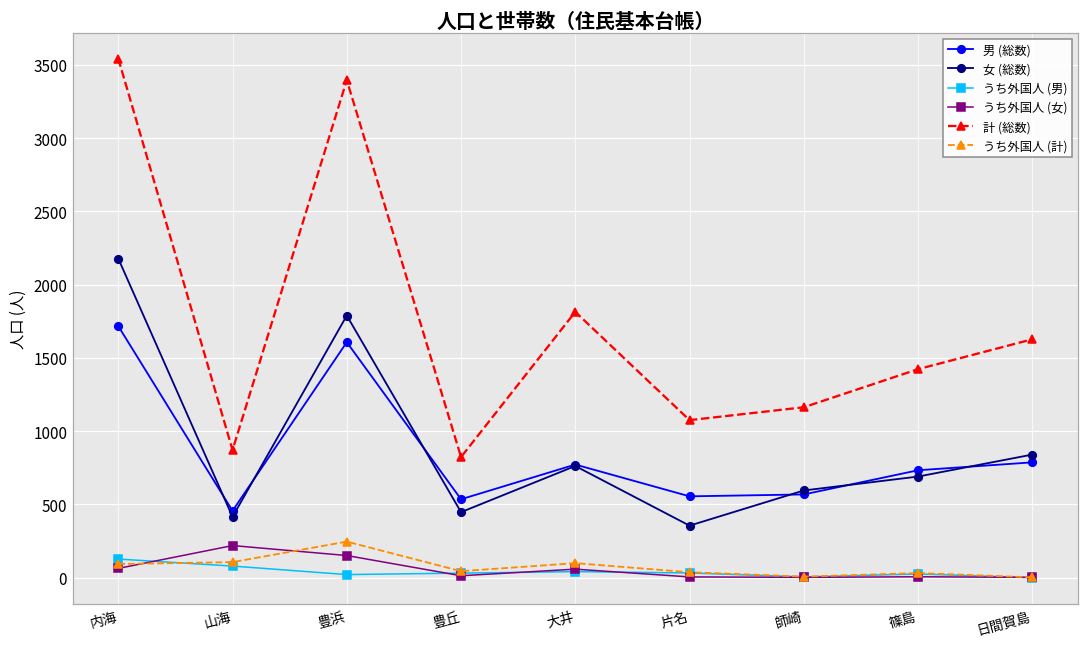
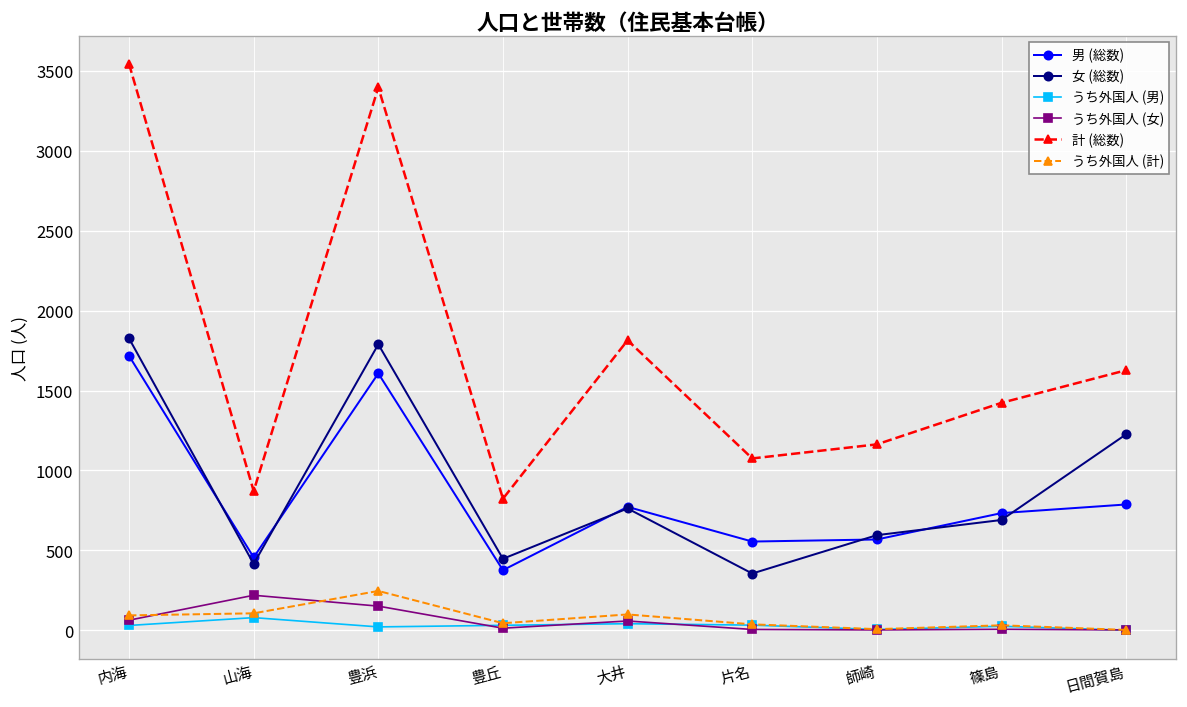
  {
    "男 (総数)": {
      "内海": 1720,
      "山海": 460,
      "豊浜": 1610,
-     "豊丘": 540,
+     "豊丘": 380,
      "片名": 560,
      "師崎": 570,
      "篠島": 730,
      "日間賀島": 790
    },
    "女 (総数)": {
-     "内海": 2180,
+     "内海": 1830,
      "山海": 420,
      "豊浜": 1790,
      "豊丘": 450,
      "片名": 360,
      "師崎": 600,
      "篠島": 690,
-     "日間賀島": 840
+     "日間賀島": 1230
    },
    "うち外国人 (男)": {
-     "内海": 130,
+     "内海": 30,
      "山海": 80,
      "豊浜": 20
    },
    "うち外国人 (女)": {
      "内海": 60,
      "山海": 220,
      "豊浜": 150,
      "片名": 10
    },
    "計 (総数)": {
      "内海": 3540,
      "山海": 870,
      "豊浜": 3400,
      "豊丘": 820,
      "大井": 1810,
      "片名": 1080,
      "師崎": 1160,
      "篠島": 1420,
      "日間賀島": 1630
    },
    "うち外国人 (計)": {
      "内海": 90,
      "山海": 110,
      "豊浜": 250,
      "大井": 100
    }
  }
